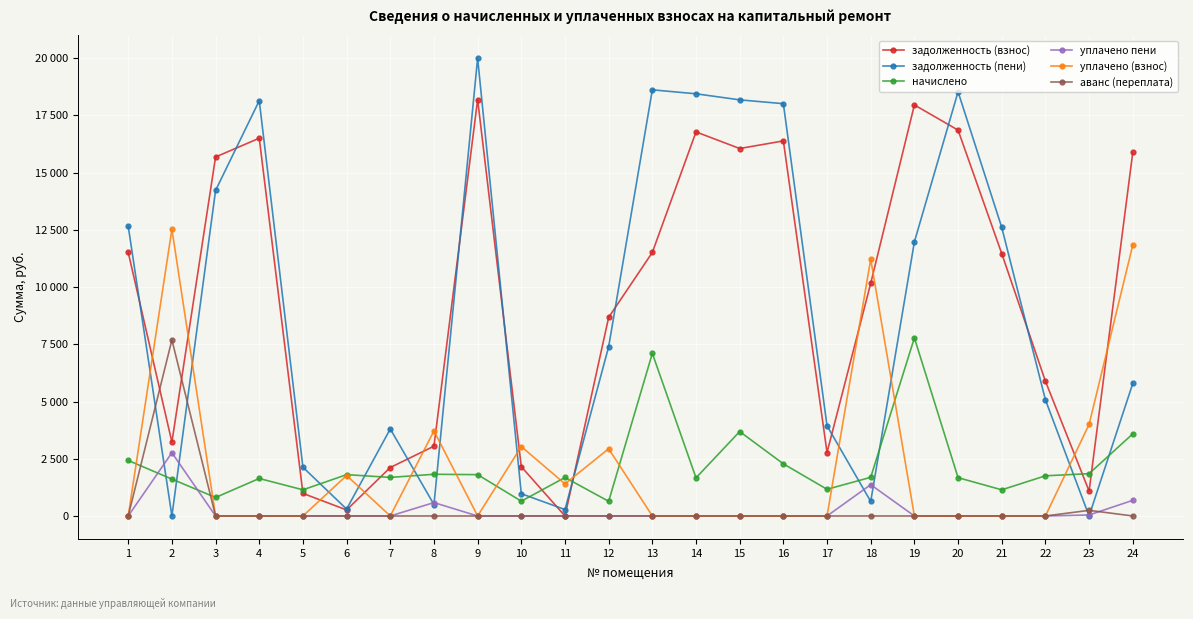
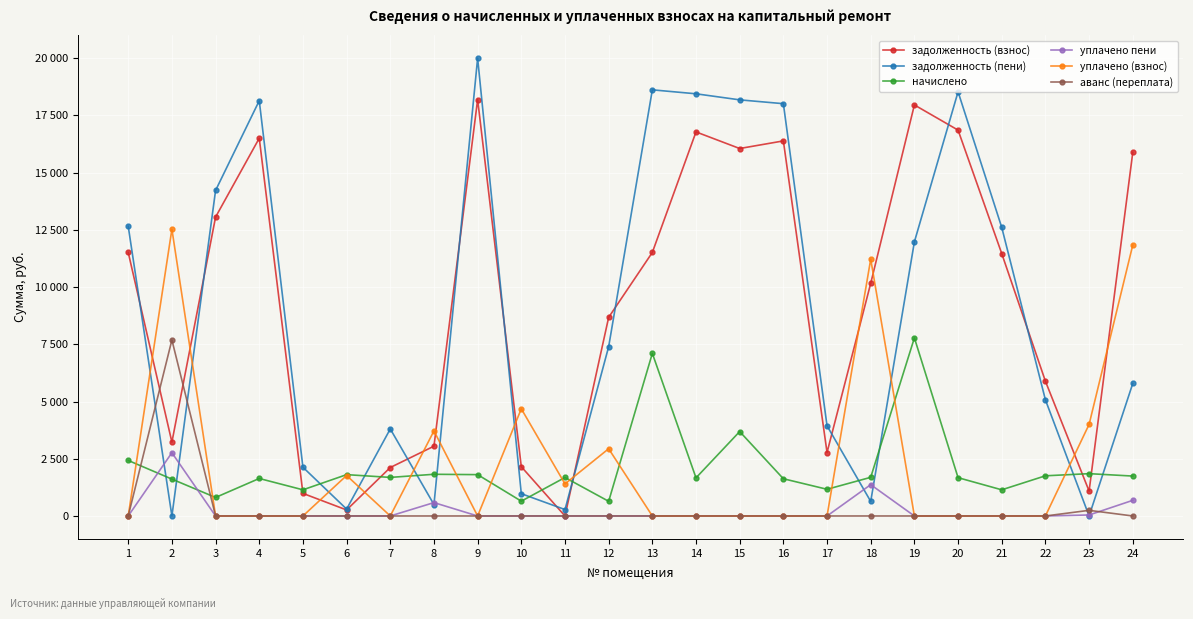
  {
    "задолженность (взнос)": {
      "1": 11500,
      "2": 3200,
-     "3": 15700,
+     "3": 13100,
      "4": 16500,
      "5": 1000,
      "7": 2100,
      "8": 3000,
      "9": 18200,
      "10": 2200,
      "12": 8700,
      "13": 11500,
      "14": 16800,
      "15": 16100,
      "16": 16400,
      "17": 2800,
      "18": 10200,
      "19": 18000,
      "20": 16900,
      "21": 11500,
      "22": 5900,
      "23": 1100,
      "24": 15900
    },
    "задолженность (пени)": {
      "1": 12700,
      "2": 0,
      "3": 14200,
      "4": 18100,
      "5": 2100,
      "7": 3800,
      "9": 20000,
      "10": 1000,
      "11": 300,
      "12": 7400,
      "13": 18600,
      "14": 18400,
      "15": 18200,
      "16": 18000,
      "17": 3900,
      "18": 600,
      "19": 12000,
      "21": 12600,
      "22": 5100,
      "24": 5800
    },
    "начислено": {
      "1": 2400,
      "2": 1600,
      "3": 800,
      "4": 1600,
      "5": 1100,
      "7": 1700,
      "8": 1800,
      "9": 1800,
      "10": 600,
      "11": 1700,
      "12": 600,
      "13": 7100,
      "14": 1700,
      "15": 3700,
-     "16": 2300,
+     "16": 1600,
      "17": 1200,
      "18": 1700,
      "19": 7800,
      "20": 1700,
      "21": 1100,
      "22": 1800,
      "23": 1800,
-     "24": 3600
+     "24": 1700
    },
    "уплачено пени": {
      "2": 2800,
      "18": 1400,
      "24": 700
    },
    "уплачено (взнос)": {
      "2": 12500,
      "8": 3700,
-     "10": 3000,
+     "10": 4700,
      "11": 1400,
      "12": 2900,
      "18": 11200,
      "23": 4000,
      "24": 11800
    },
    "аванс (переплата)": {
      "2": 7700,
      "8": 0,
      "18": 0,
      "23": 200,
      "24": 0
    }
  }
